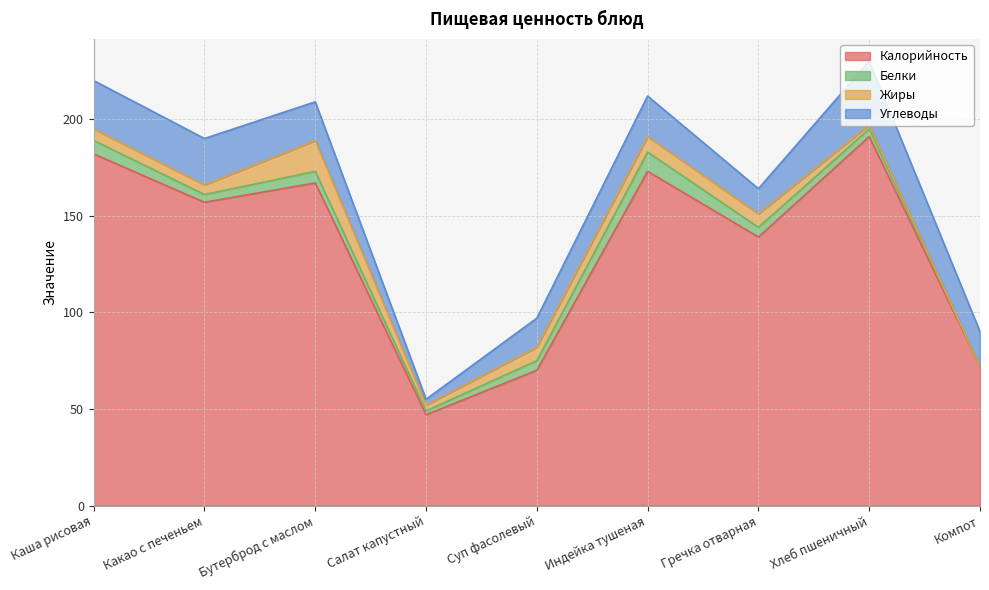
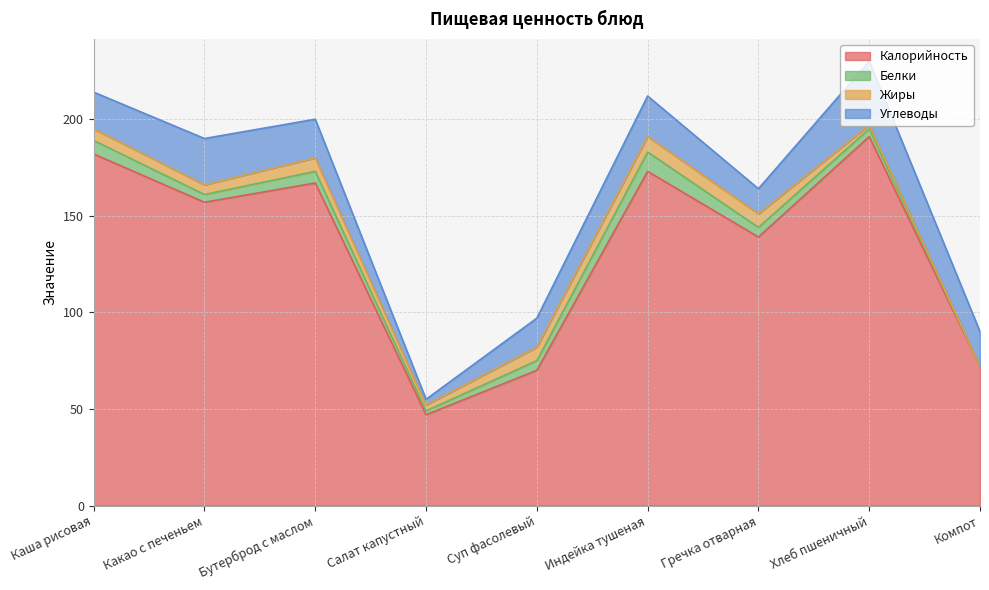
  {
    "Калорийность": {
      "Каша рисовая": 182,
      "Какао с печеньем": 157,
      "Бутерброд с маслом": 167,
      "Салат капустный": 47,
      "Суп фасолевый": 70,
      "Индейка тушеная": 173,
      "Гречка отварная": 139,
      "Хлеб пшеничный": 191
    },
    "Белки": {
      "Каша рисовая": 7,
      "Какао с печеньем": 4,
      "Бутерброд с маслом": 6,
      "Салат капустный": 2,
      "Суп фасолевый": 5,
      "Индейка тушеная": 10,
      "Гречка отварная": 5,
      "Хлеб пшеничный": 4
    },
    "Жиры": {
      "Каша рисовая": 6,
      "Какао с печеньем": 5,
-     "Бутерброд с маслом": 16,
+     "Бутерброд с маслом": 7,
      "Салат капустный": 3,
      "Суп фасолевый": 7,
      "Индейка тушеная": 8,
      "Гречка отварная": 7
    },
    "Углеводы": {
-     "Каша рисовая": 25,
+     "Каша рисовая": 19,
      "Какао с печеньем": 24,
      "Бутерброд с маслом": 20,
      "Салат капустный": 3,
      "Суп фасолевый": 15,
      "Индейка тушеная": 21,
      "Гречка отварная": 13,
      "Компот": 18
    }
  }
